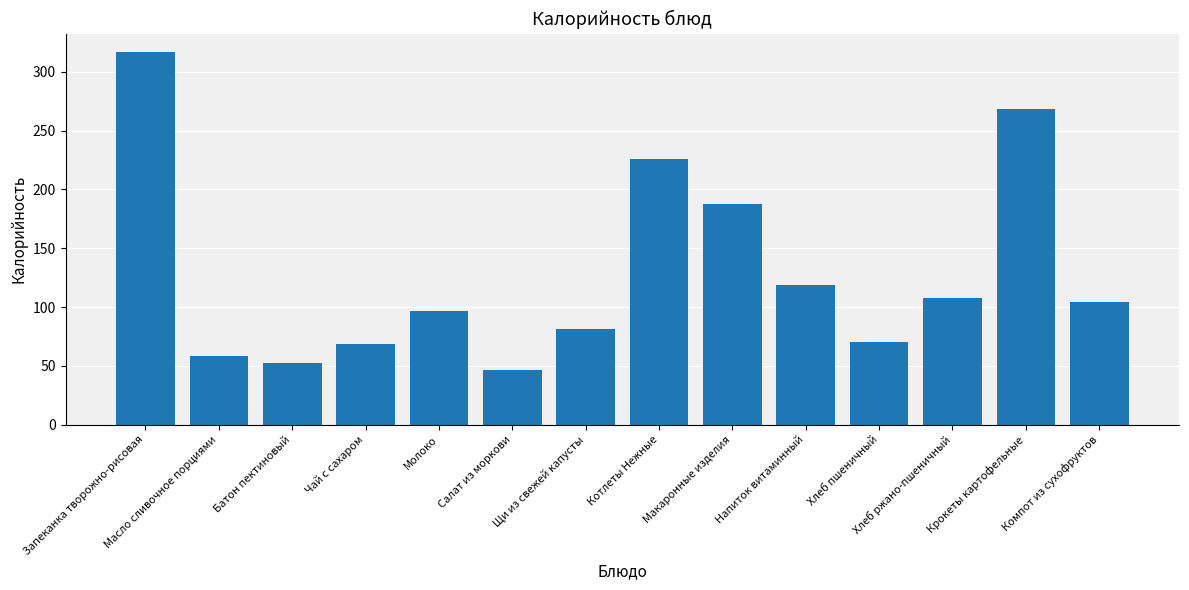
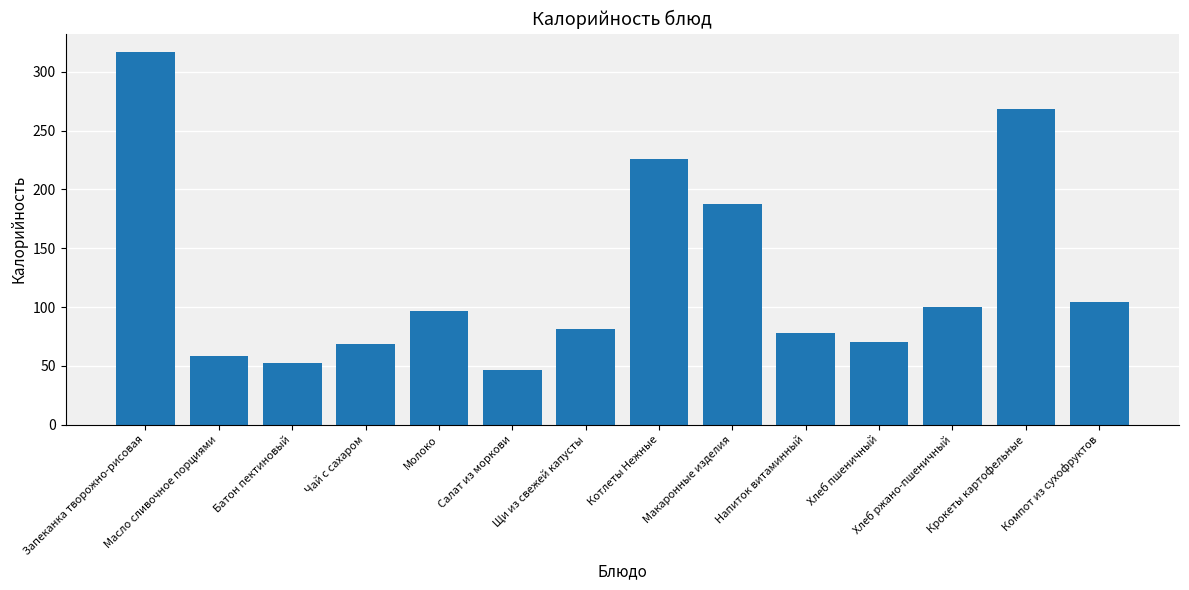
  {
    "Запеканка творожно-рисовая": 317,
    "Масло сливочное порциями": 58,
    "Батон пектиновый": 52,
    "Чай с сахаром": 69,
    "Молоко": 96,
    "Салат из моркови": 46,
    "Щи из свежей капусты": 81,
    "Котлеты Нежные": 226,
    "Макаронные изделия": 188,
-   "Напиток витаминный": 119,
+   "Напиток витаминный": 78,
    "Хлеб пшеничный": 70,
-   "Хлеб ржано-пшеничный": 108,
+   "Хлеб ржано-пшеничный": 100,
    "Крокеты картофельные": 269,
    "Компот из сухофруктов": 104
  }
